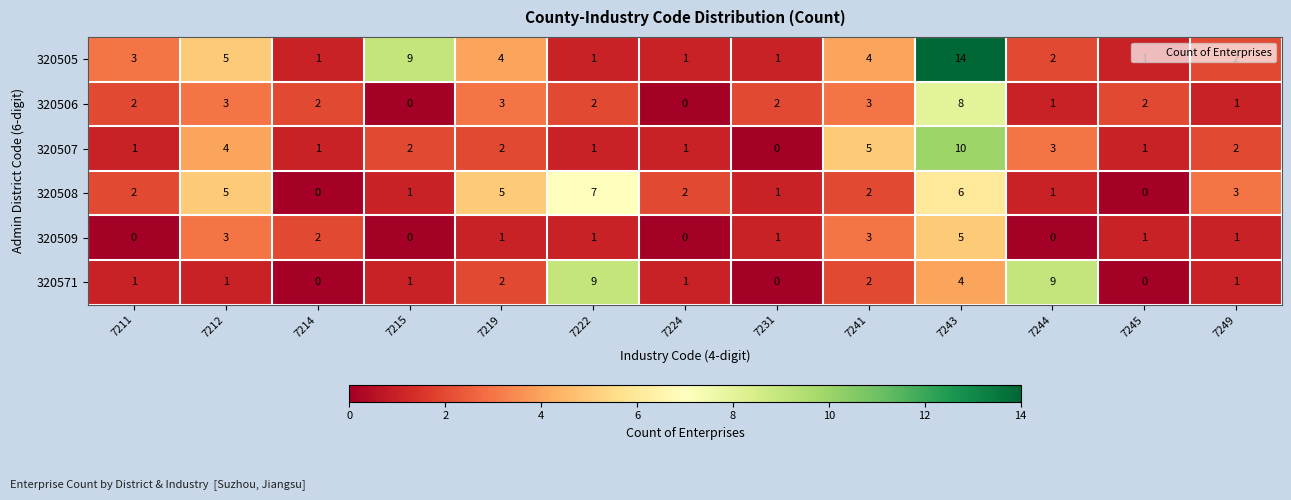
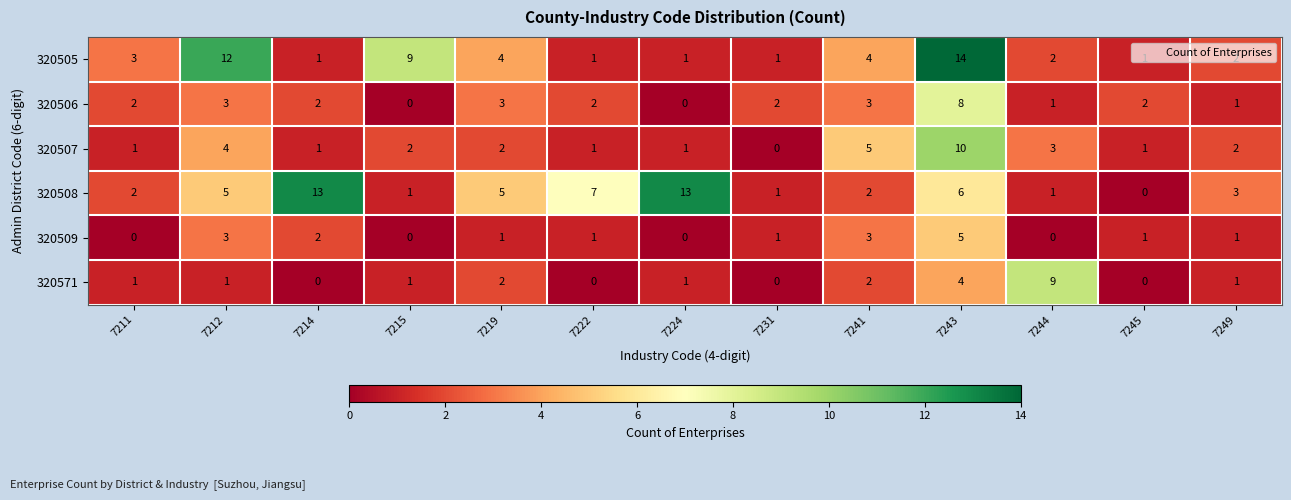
  {
    "320505": {
      "7211": 3,
-     "7212": 5,
+     "7212": 12,
      "7214": 1,
      "7215": 9,
      "7219": 4,
      "7222": 1,
      "7224": 1,
      "7231": 1,
      "7241": 4,
      "7243": 14,
      "7244": 2
    },
    "320506": {
      "7211": 2,
      "7212": 3,
      "7214": 2,
      "7215": 0,
      "7219": 3,
      "7222": 2,
      "7224": 0,
      "7231": 2,
      "7241": 3,
      "7243": 8,
      "7244": 1,
      "7245": 2,
      "7249": 1
    },
    "320507": {
      "7211": 1,
      "7212": 4,
      "7214": 1,
      "7215": 2,
      "7219": 2,
      "7222": 1,
      "7224": 1,
      "7231": 0,
      "7241": 5,
      "7243": 10,
      "7244": 3,
      "7245": 1,
      "7249": 2
    },
    "320508": {
      "7211": 2,
      "7212": 5,
-     "7214": 0,
+     "7214": 13,
      "7215": 1,
      "7219": 5,
      "7222": 7,
-     "7224": 2,
+     "7224": 13,
      "7231": 1,
      "7241": 2,
      "7243": 6,
      "7244": 1,
      "7245": 0,
      "7249": 3
    },
    "320509": {
      "7211": 0,
      "7212": 3,
      "7214": 2,
      "7215": 0,
      "7219": 1,
      "7222": 1,
      "7224": 0,
      "7231": 1,
      "7241": 3,
      "7243": 5,
      "7244": 0,
      "7245": 1,
      "7249": 1
    },
    "320571": {
      "7211": 1,
      "7212": 1,
      "7214": 0,
      "7215": 1,
      "7219": 2,
-     "7222": 9,
+     "7222": 0,
      "7224": 1,
      "7231": 0,
      "7241": 2,
      "7243": 4,
      "7244": 9,
      "7245": 0,
      "7249": 1
    }
  }
